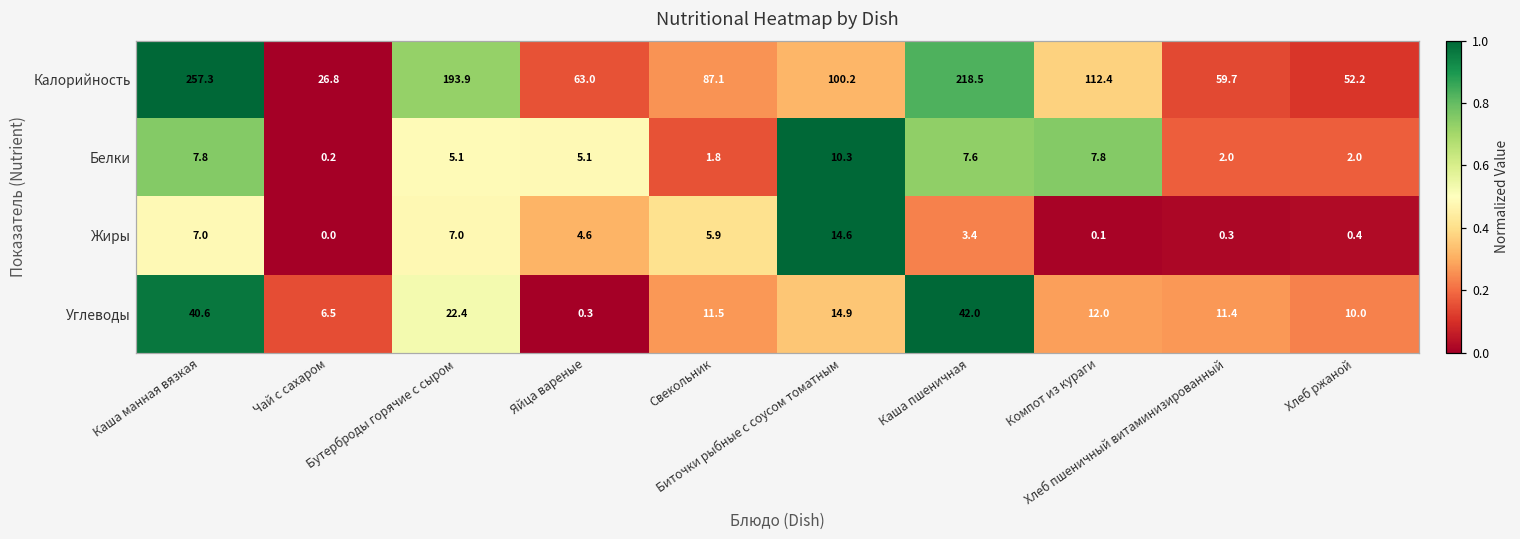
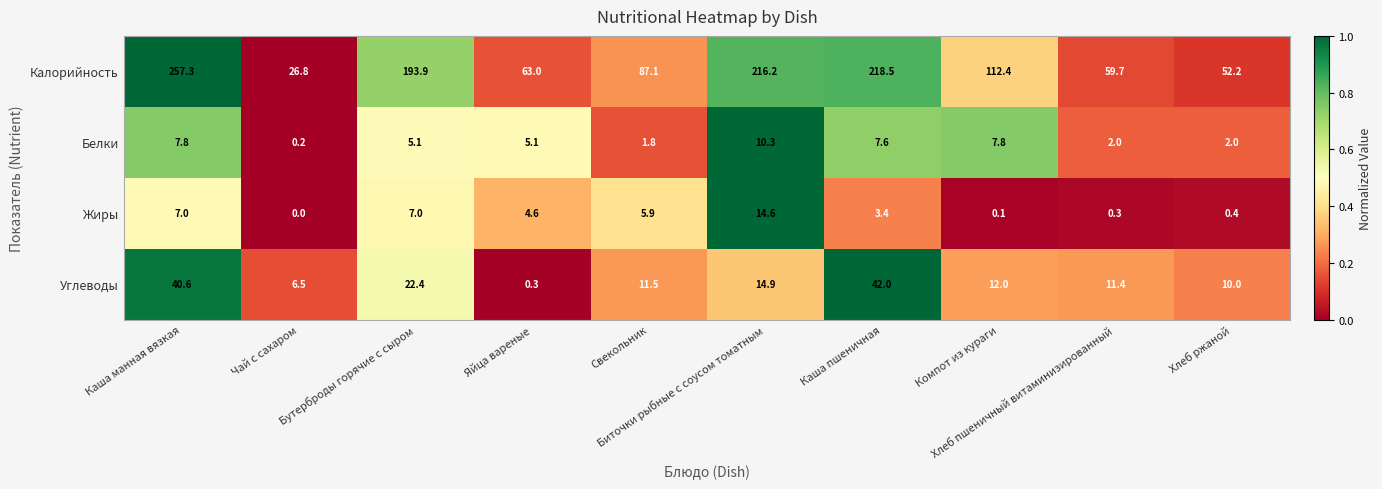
  {
    "Калорийность": {
      "Каша манная вязкая": 257.3,
      "Чай с сахаром": 26.8,
      "Бутерброды горячие с сыром": 193.9,
      "Яйца вареные": 63.0,
      "Свекольник": 87.1,
-     "Биточки рыбные с соусом томатным": 100.2,
+     "Биточки рыбные с соусом томатным": 216.2,
      "Каша пшеничная": 218.5,
      "Компот из кураги": 112.4,
      "Хлеб пшеничный витаминизированный": 59.7,
      "Хлеб ржаной": 52.2
    },
    "Белки": {
      "Каша манная вязкая": 7.8,
      "Чай с сахаром": 0.2,
      "Бутерброды горячие с сыром": 5.1,
      "Яйца вареные": 5.1,
      "Свекольник": 1.8,
      "Биточки рыбные с соусом томатным": 10.3,
      "Каша пшеничная": 7.6,
      "Компот из кураги": 7.8,
      "Хлеб пшеничный витаминизированный": 2.0,
      "Хлеб ржаной": 2.0
    },
    "Жиры": {
      "Каша манная вязкая": 7.0,
      "Чай с сахаром": 0.0,
      "Бутерброды горячие с сыром": 7.0,
      "Яйца вареные": 4.6,
      "Свекольник": 5.9,
      "Биточки рыбные с соусом томатным": 14.6,
      "Каша пшеничная": 3.4,
      "Компот из кураги": 0.1,
      "Хлеб пшеничный витаминизированный": 0.3,
      "Хлеб ржаной": 0.4
    },
    "Углеводы": {
      "Каша манная вязкая": 40.6,
      "Чай с сахаром": 6.5,
      "Бутерброды горячие с сыром": 22.4,
      "Яйца вареные": 0.3,
      "Свекольник": 11.5,
      "Биточки рыбные с соусом томатным": 14.9,
      "Каша пшеничная": 42.0,
      "Компот из кураги": 12.0,
      "Хлеб пшеничный витаминизированный": 11.4,
      "Хлеб ржаной": 10.0
    }
  }
